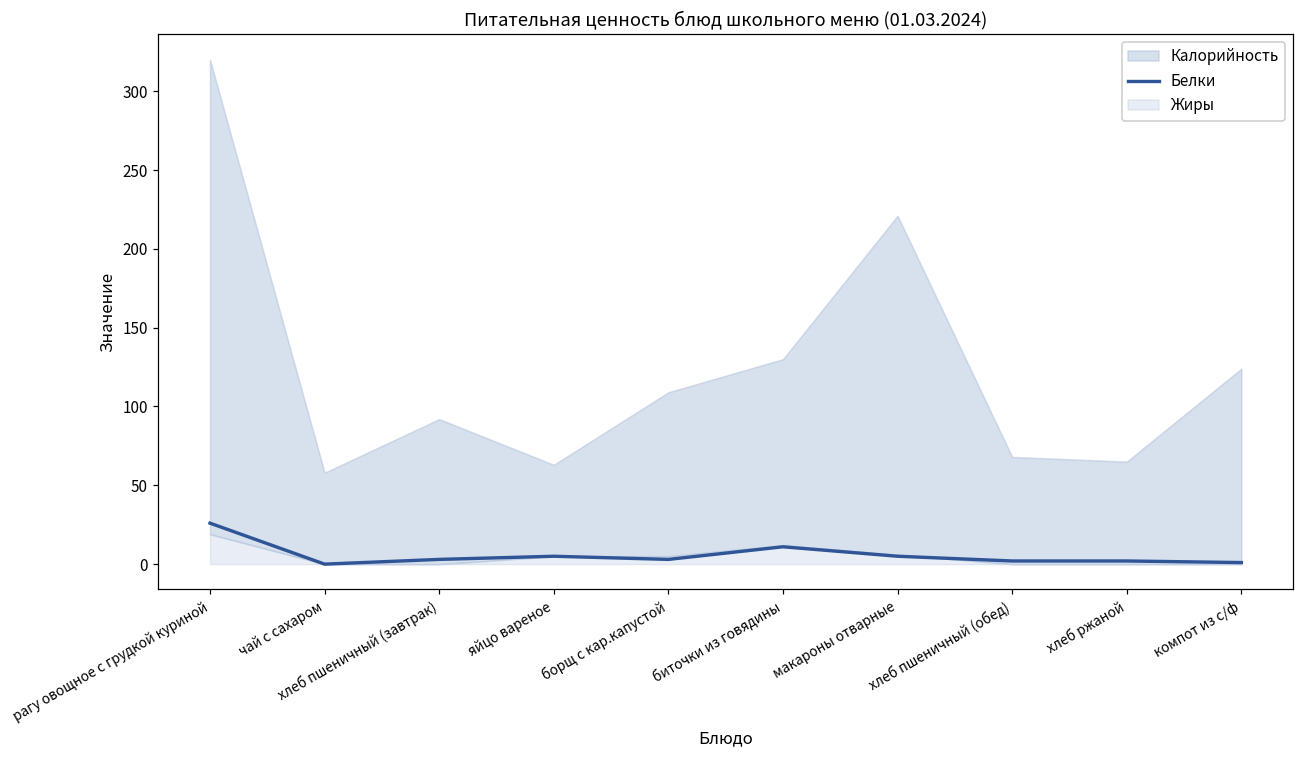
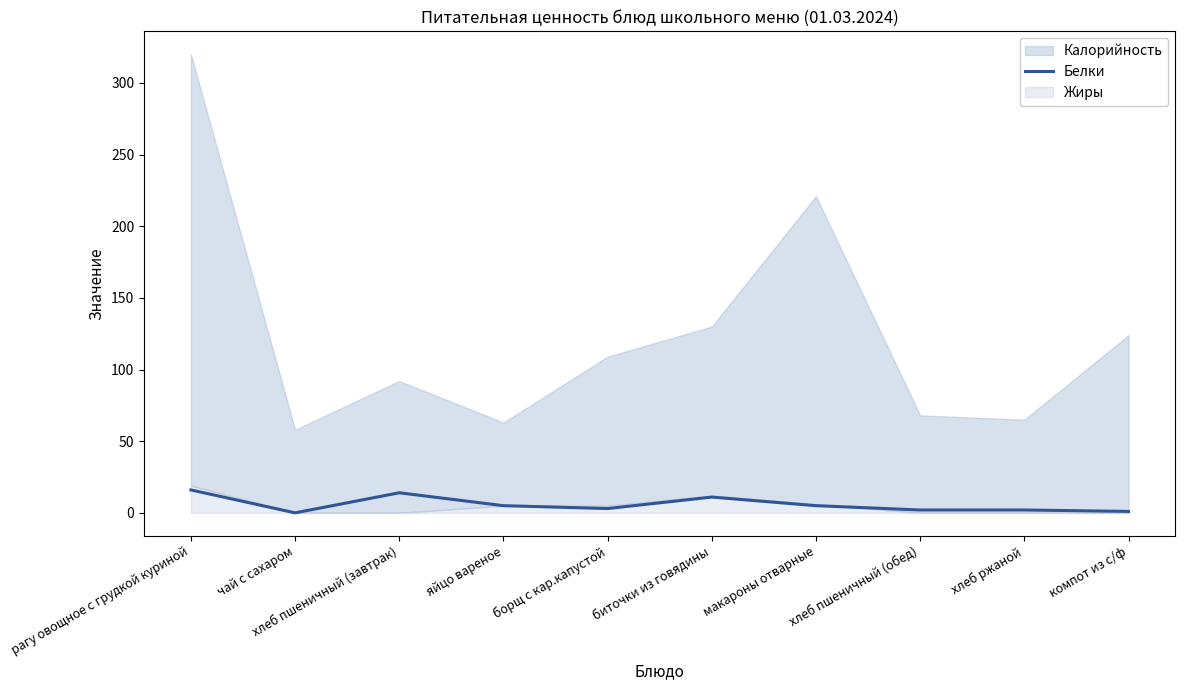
  {
    "Белки": {
-     "рагу овощное с грудкой куриной": 26,
-     "хлеб пшеничный (завтрак)": 3,
+     "рагу овощное с грудкой куриной": 16,
+     "хлеб пшеничный (завтрак)": 14,
      "борщ с кар.капустой": 3,
      "хлеб пшеничный (обед)": 2,
      "хлеб ржаной": 2
    }
  }
